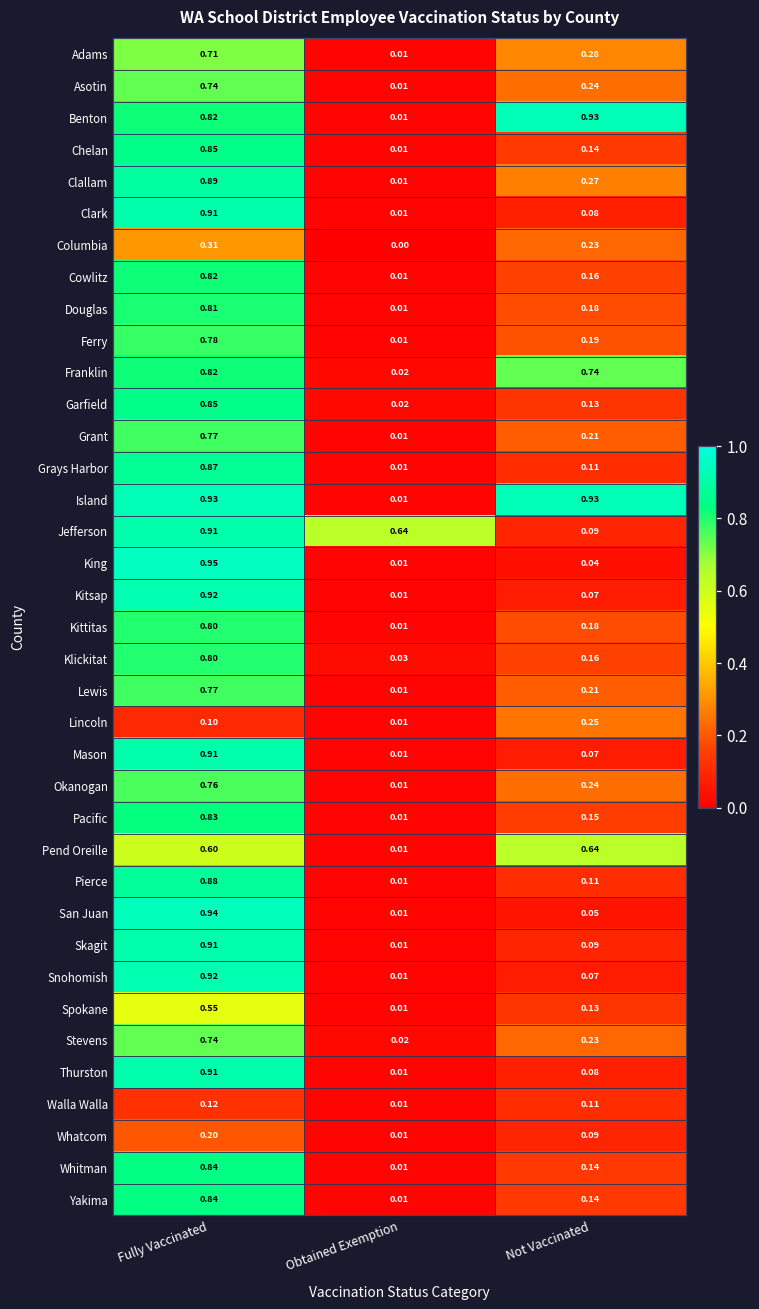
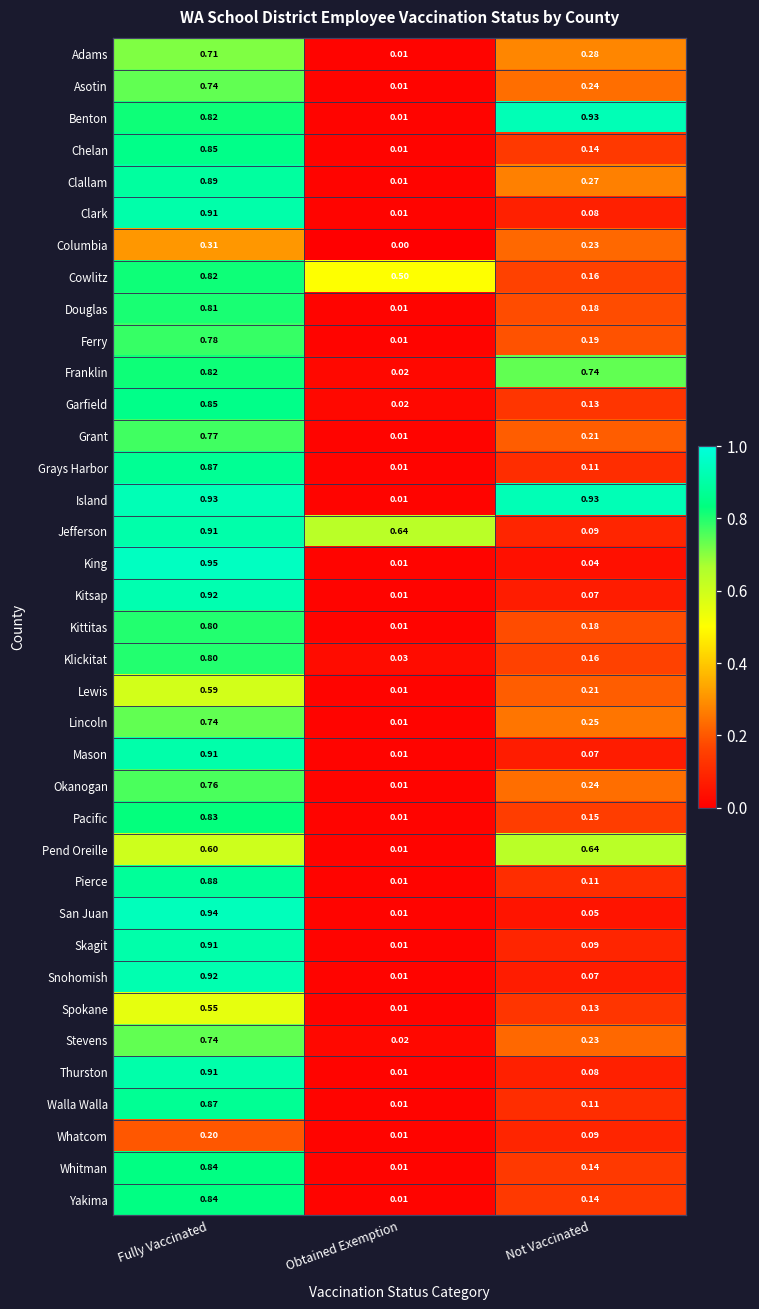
  {
    "Adams": {
      "Fully Vaccinated": 0.71,
      "Obtained Exemption": 0.01,
      "Not Vaccinated": 0.28
    },
    "Asotin": {
      "Fully Vaccinated": 0.74,
      "Obtained Exemption": 0.01,
      "Not Vaccinated": 0.24
    },
    "Benton": {
      "Fully Vaccinated": 0.82,
      "Obtained Exemption": 0.01,
      "Not Vaccinated": 0.93
    },
    "Chelan": {
      "Fully Vaccinated": 0.85,
      "Obtained Exemption": 0.01,
      "Not Vaccinated": 0.14
    },
    "Clallam": {
      "Fully Vaccinated": 0.89,
      "Obtained Exemption": 0.01,
      "Not Vaccinated": 0.27
    },
    "Clark": {
      "Fully Vaccinated": 0.91,
      "Obtained Exemption": 0.01,
      "Not Vaccinated": 0.08
    },
    "Columbia": {
      "Fully Vaccinated": 0.31,
      "Obtained Exemption": 0.00,
      "Not Vaccinated": 0.23
    },
    "Cowlitz": {
      "Fully Vaccinated": 0.82,
-     "Obtained Exemption": 0.01,
+     "Obtained Exemption": 0.50,
      "Not Vaccinated": 0.16
    },
    "Douglas": {
      "Fully Vaccinated": 0.81,
      "Obtained Exemption": 0.01,
      "Not Vaccinated": 0.18
    },
    "Ferry": {
      "Fully Vaccinated": 0.78,
      "Obtained Exemption": 0.01,
      "Not Vaccinated": 0.19
    },
    "Franklin": {
      "Fully Vaccinated": 0.82,
      "Obtained Exemption": 0.02,
      "Not Vaccinated": 0.74
    },
    "Garfield": {
      "Fully Vaccinated": 0.85,
      "Obtained Exemption": 0.02,
      "Not Vaccinated": 0.13
    },
    "Grant": {
      "Fully Vaccinated": 0.77,
      "Obtained Exemption": 0.01,
      "Not Vaccinated": 0.21
    },
    "Grays Harbor": {
      "Fully Vaccinated": 0.87,
      "Obtained Exemption": 0.01,
      "Not Vaccinated": 0.11
    },
    "Island": {
      "Fully Vaccinated": 0.93,
      "Obtained Exemption": 0.01,
      "Not Vaccinated": 0.93
    },
    "Jefferson": {
      "Fully Vaccinated": 0.91,
      "Obtained Exemption": 0.64,
      "Not Vaccinated": 0.09
    },
    "King": {
      "Fully Vaccinated": 0.95,
      "Obtained Exemption": 0.01,
      "Not Vaccinated": 0.04
    },
    "Kitsap": {
      "Fully Vaccinated": 0.92,
      "Obtained Exemption": 0.01,
      "Not Vaccinated": 0.07
    },
    "Kittitas": {
      "Fully Vaccinated": 0.80,
      "Obtained Exemption": 0.01,
      "Not Vaccinated": 0.18
    },
    "Klickitat": {
      "Fully Vaccinated": 0.80,
      "Obtained Exemption": 0.03,
      "Not Vaccinated": 0.16
    },
    "Lewis": {
-     "Fully Vaccinated": 0.77,
+     "Fully Vaccinated": 0.59,
      "Obtained Exemption": 0.01,
      "Not Vaccinated": 0.21
    },
    "Lincoln": {
-     "Fully Vaccinated": 0.10,
+     "Fully Vaccinated": 0.74,
      "Obtained Exemption": 0.01,
      "Not Vaccinated": 0.25
    },
    "Mason": {
      "Fully Vaccinated": 0.91,
      "Obtained Exemption": 0.01,
      "Not Vaccinated": 0.07
    },
    "Okanogan": {
      "Fully Vaccinated": 0.76,
      "Obtained Exemption": 0.01,
      "Not Vaccinated": 0.24
    },
    "Pacific": {
      "Fully Vaccinated": 0.83,
      "Obtained Exemption": 0.01,
      "Not Vaccinated": 0.15
    },
    "Pend Oreille": {
      "Fully Vaccinated": 0.60,
      "Obtained Exemption": 0.01,
      "Not Vaccinated": 0.64
    },
    "Pierce": {
      "Fully Vaccinated": 0.88,
      "Obtained Exemption": 0.01,
      "Not Vaccinated": 0.11
    },
    "San Juan": {
      "Fully Vaccinated": 0.94,
      "Obtained Exemption": 0.01,
      "Not Vaccinated": 0.05
    },
    "Skagit": {
      "Fully Vaccinated": 0.91,
      "Obtained Exemption": 0.01,
      "Not Vaccinated": 0.09
    },
    "Snohomish": {
      "Fully Vaccinated": 0.92,
      "Obtained Exemption": 0.01,
      "Not Vaccinated": 0.07
    },
    "Spokane": {
      "Fully Vaccinated": 0.55,
      "Obtained Exemption": 0.01,
      "Not Vaccinated": 0.13
    },
    "Stevens": {
      "Fully Vaccinated": 0.74,
      "Obtained Exemption": 0.02,
      "Not Vaccinated": 0.23
    },
    "Thurston": {
      "Fully Vaccinated": 0.91,
      "Obtained Exemption": 0.01,
      "Not Vaccinated": 0.08
    },
    "Walla Walla": {
-     "Fully Vaccinated": 0.12,
+     "Fully Vaccinated": 0.87,
      "Obtained Exemption": 0.01,
      "Not Vaccinated": 0.11
    },
    "Whatcom": {
      "Fully Vaccinated": 0.20,
      "Obtained Exemption": 0.01,
      "Not Vaccinated": 0.09
    },
    "Whitman": {
      "Fully Vaccinated": 0.84,
      "Obtained Exemption": 0.01,
      "Not Vaccinated": 0.14
    },
    "Yakima": {
      "Fully Vaccinated": 0.84,
      "Obtained Exemption": 0.01,
      "Not Vaccinated": 0.14
    }
  }
